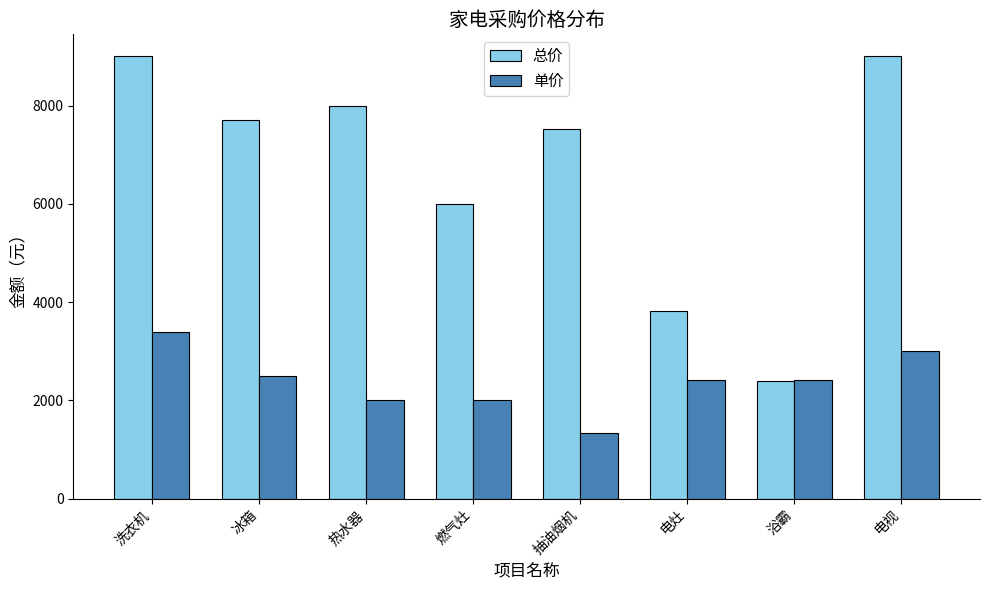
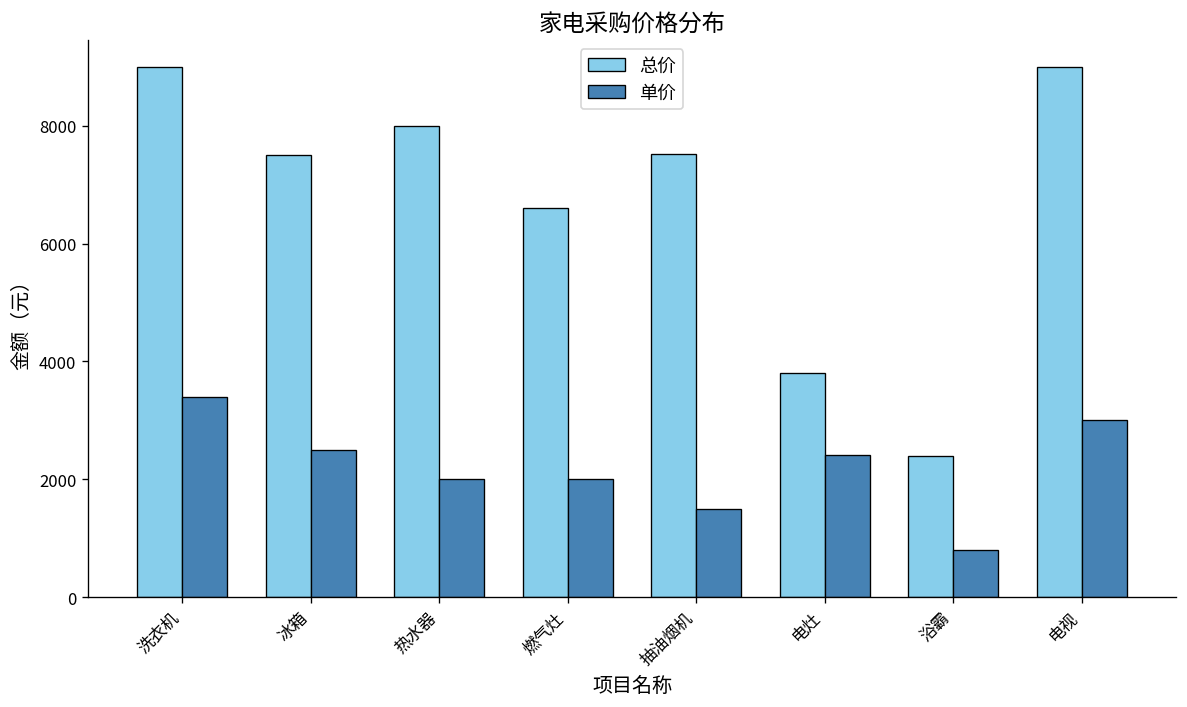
  {
    "总价": {
      "洗衣机": 9000,
-     "冰箱": 7700,
+     "冰箱": 7500,
      "热水器": 8000,
-     "燃气灶": 6000,
+     "燃气灶": 6600,
      "抽油烟机": 7500,
      "电灶": 3800,
      "浴霸": 2400,
      "电视": 9000
    },
    "单价": {
      "洗衣机": 3400,
      "冰箱": 2500,
      "热水器": 2000,
      "燃气灶": 2000,
-     "抽油烟机": 1300,
+     "抽油烟机": 1500,
      "电灶": 2400,
-     "浴霸": 2400,
+     "浴霸": 800,
      "电视": 3000
    }
  }
